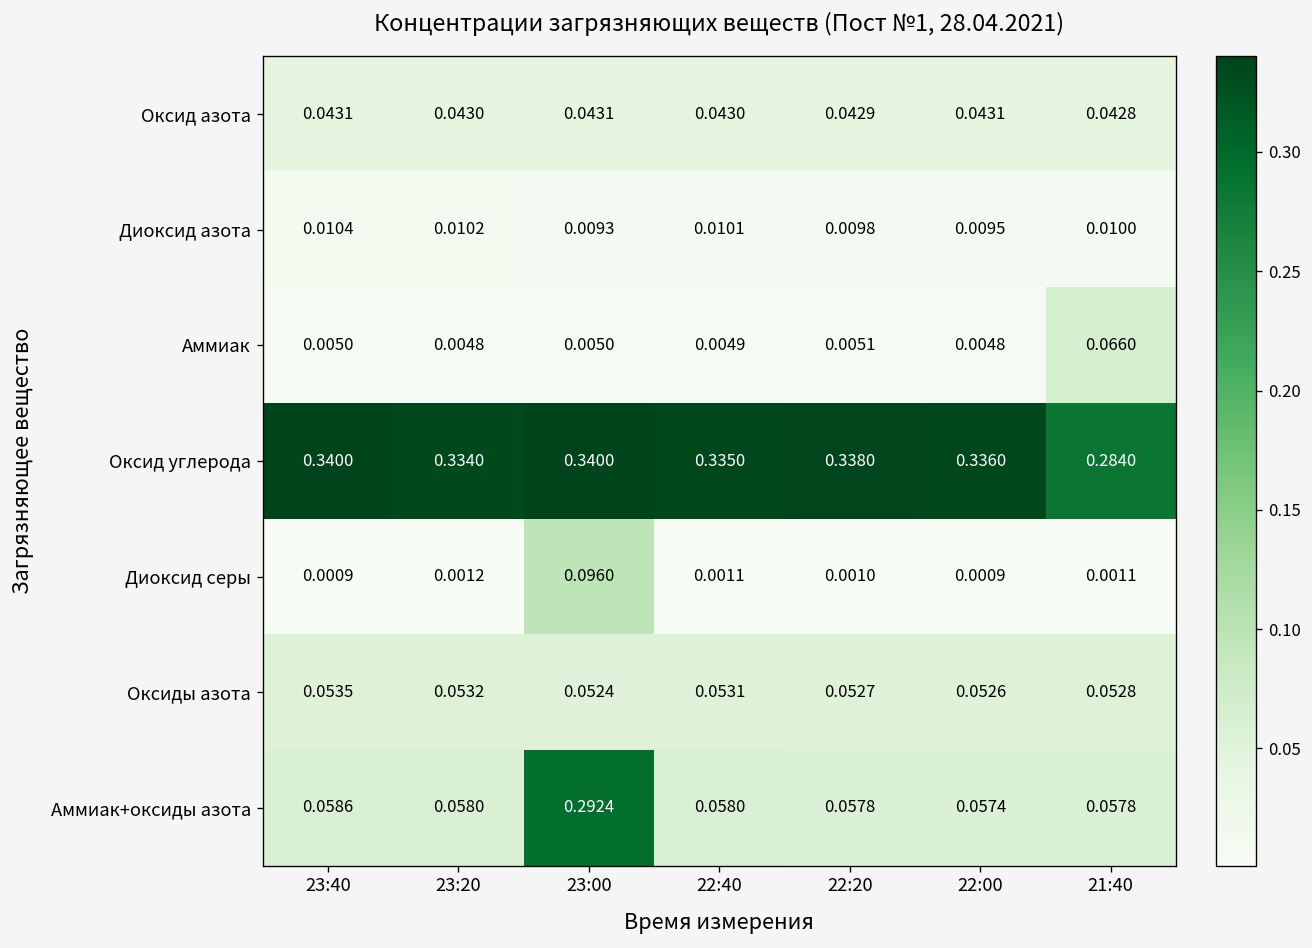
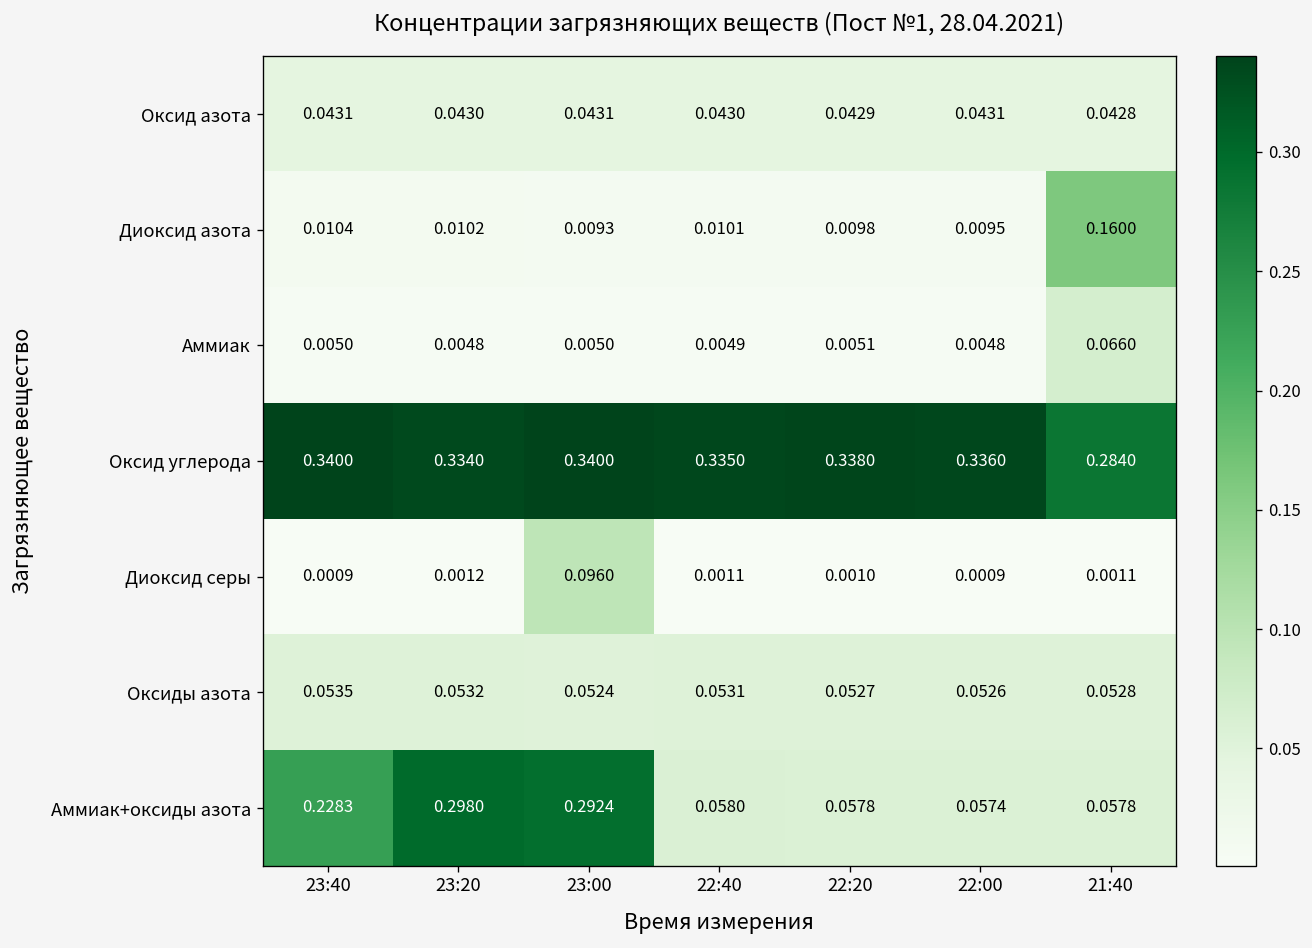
  {
    "Оксид азота": {
      "23:40": 0.0431,
      "23:20": 0.0430,
      "23:00": 0.0431,
      "22:40": 0.0430,
      "22:20": 0.0429,
      "22:00": 0.0431,
      "21:40": 0.0428
    },
    "Диоксид азота": {
      "23:40": 0.0104,
      "23:20": 0.0102,
      "23:00": 0.0093,
      "22:40": 0.0101,
      "22:20": 0.0098,
      "22:00": 0.0095,
-     "21:40": 0.0100
+     "21:40": 0.1600
    },
    "Аммиак": {
      "23:40": 0.0050,
      "23:20": 0.0048,
      "23:00": 0.0050,
      "22:40": 0.0049,
      "22:20": 0.0051,
      "22:00": 0.0048,
      "21:40": 0.0660
    },
    "Оксид углерода": {
      "23:40": 0.3400,
      "23:20": 0.3340,
      "23:00": 0.3400,
      "22:40": 0.3350,
      "22:20": 0.3380,
      "22:00": 0.3360,
      "21:40": 0.2840
    },
    "Диоксид серы": {
      "23:40": 0.0009,
      "23:20": 0.0012,
      "23:00": 0.0960,
      "22:40": 0.0011,
      "22:20": 0.0010,
      "22:00": 0.0009,
      "21:40": 0.0011
    },
    "Оксиды азота": {
      "23:40": 0.0535,
      "23:20": 0.0532,
      "23:00": 0.0524,
      "22:40": 0.0531,
      "22:20": 0.0527,
      "22:00": 0.0526,
      "21:40": 0.0528
    },
    "Аммиак+оксиды азота": {
-     "23:40": 0.0586,
-     "23:20": 0.0580,
+     "23:40": 0.2283,
+     "23:20": 0.2980,
      "23:00": 0.2924,
      "22:40": 0.0580,
      "22:20": 0.0578,
      "22:00": 0.0574,
      "21:40": 0.0578
    }
  }
